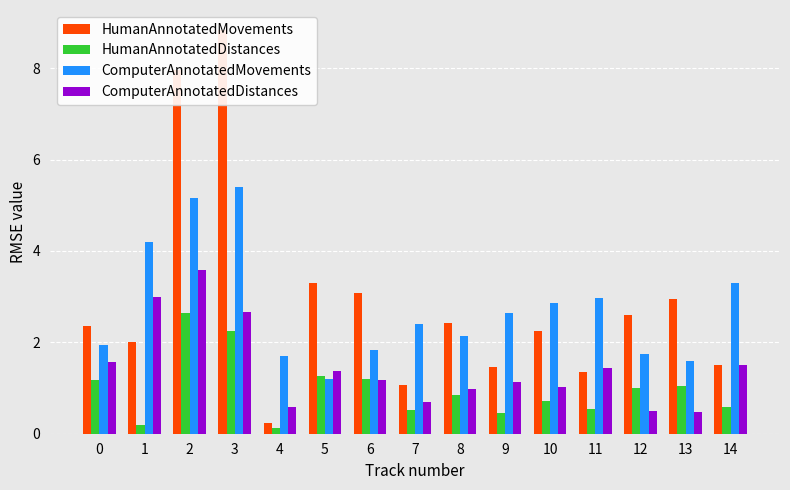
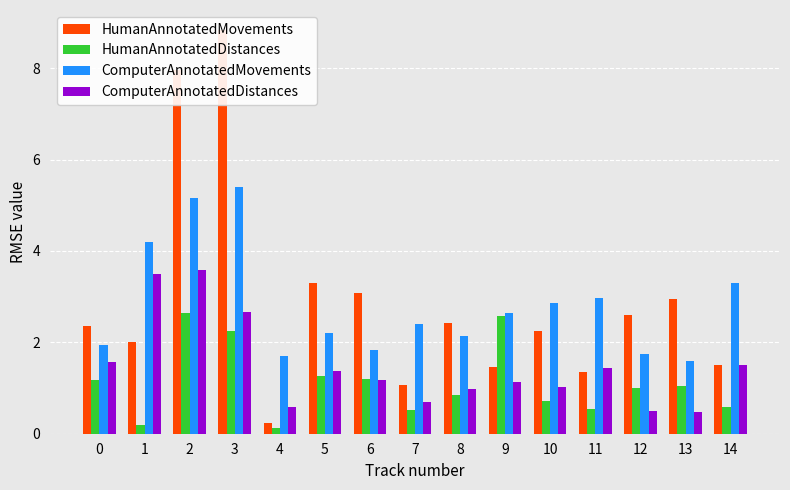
  {
    "HumanAnnotatedMovements": {
      "0": 2.3,
      "1": 2.0,
      "4": 0.2,
      "5": 3.3,
      "6": 3.1,
      "7": 1.1,
      "8": 2.4,
      "9": 1.4,
      "10": 2.3,
      "11": 1.3,
      "12": 2.6,
      "13": 2.9,
      "14": 1.5
    },
    "HumanAnnotatedDistances": {
      "0": 1.2,
      "1": 0.2,
      "2": 2.6,
      "3": 2.2,
      "4": 0.1,
      "5": 1.3,
      "6": 1.2,
      "7": 0.5,
      "8": 0.8,
-     "9": 0.5,
+     "9": 2.6,
      "10": 0.7,
      "11": 0.5,
      "12": 1.0,
      "13": 1.0,
      "14": 0.6
    },
    "ComputerAnnotatedMovements": {
      "0": 1.9,
      "1": 4.2,
      "2": 5.2,
      "3": 5.4,
      "4": 1.7,
-     "5": 1.2,
+     "5": 2.2,
      "6": 1.8,
      "7": 2.4,
      "8": 2.1,
      "9": 2.6,
      "10": 2.9,
      "11": 3.0,
      "12": 1.7,
      "13": 1.6,
      "14": 3.3
    },
    "ComputerAnnotatedDistances": {
      "0": 1.6,
-     "1": 3.0,
+     "1": 3.5,
      "2": 3.6,
      "3": 2.7,
      "4": 0.6,
      "5": 1.4,
      "6": 1.2,
      "7": 0.7,
      "8": 1.0,
      "9": 1.1,
      "10": 1.0,
      "11": 1.4,
      "12": 0.5,
      "13": 0.5,
      "14": 1.5
    }
  }
